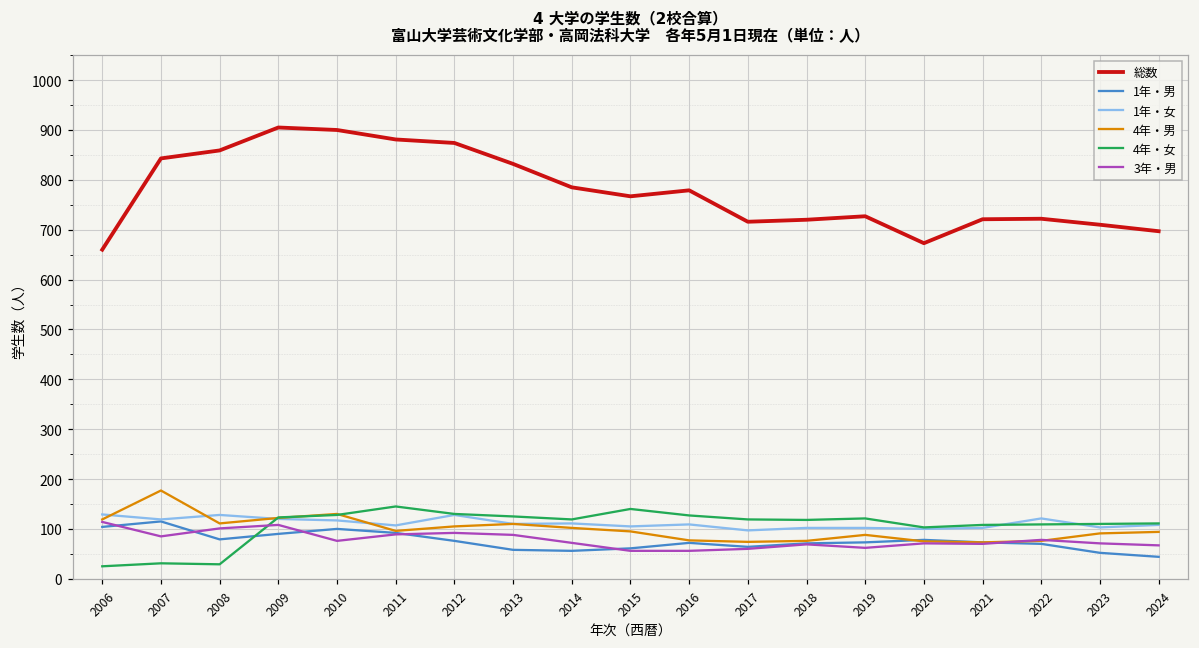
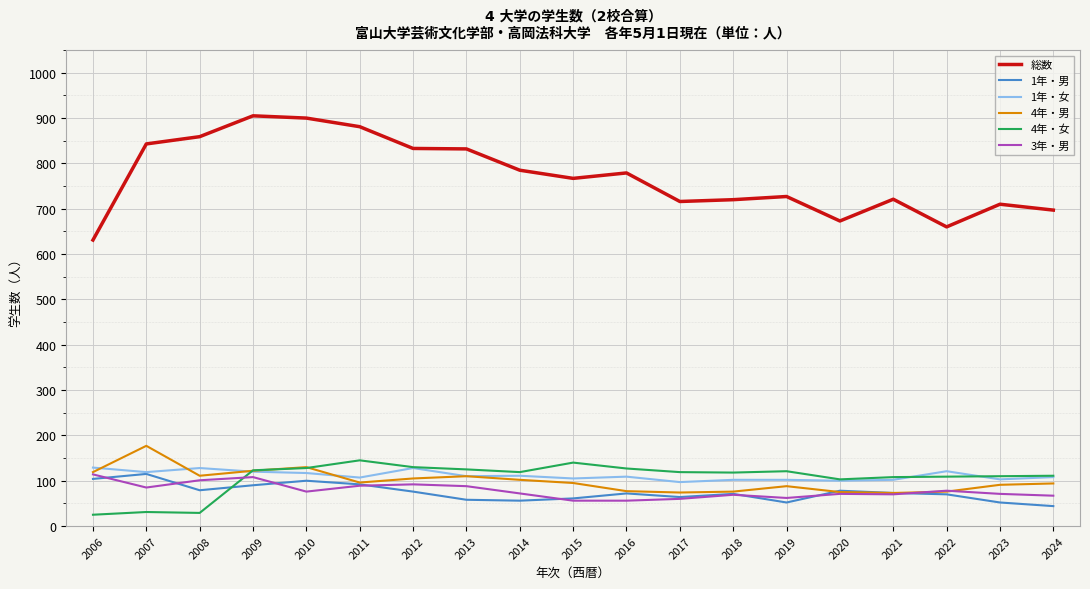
  {
    "総数": {
-     "2006": 660,
+     "2006": 630,
      "2007": 840,
      "2008": 860,
      "2009": 910,
      "2010": 900,
      "2011": 880,
-     "2012": 870,
+     "2012": 830,
      "2013": 830,
      "2014": 790,
      "2015": 770,
      "2016": 780,
      "2017": 720,
      "2018": 720,
      "2019": 730,
      "2020": 670,
      "2021": 720,
-     "2022": 720,
+     "2022": 660,
      "2023": 710,
      "2024": 700
    },
    "1年・男": {
      "2006": 100,
      "2008": 80,
      "2009": 90,
      "2010": 100,
      "2012": 80,
      "2013": 60,
      "2014": 60,
-     "2019": 70,
+     "2019": 50,
      "2022": 70,
      "2023": 50,
      "2024": 40
    },
    "1年・女": {
      "2006": 130,
      "2008": 130,
      "2010": 120,
      "2011": 110,
      "2014": 110,
      "2015": 110,
      "2016": 110,
      "2017": 100,
      "2018": 100,
      "2019": 100,
      "2021": 100,
      "2022": 120,
      "2023": 100
    },
    "4年・男": {
      "2007": 180,
      "2008": 110,
      "2012": 110,
      "2014": 100,
      "2015": 100,
      "2017": 70,
      "2019": 90,
      "2023": 90,
      "2024": 90
    },
    "4年・女": {
      "2006": 30,
      "2007": 30,
      "2008": 30,
      "2011": 150,
      "2013": 130,
      "2014": 120,
      "2015": 140,
      "2016": 130,
      "2017": 120,
      "2018": 120,
      "2019": 120,
      "2021": 110,
      "2022": 110,
      "2023": 110
    },
    "3年・男": {
      "2007": 90,
      "2008": 100,
      "2009": 110,
      "2010": 80,
      "2012": 90,
      "2013": 90,
      "2014": 70,
      "2016": 60,
      "2019": 60,
      "2023": 70,
      "2024": 70
    }
  }
